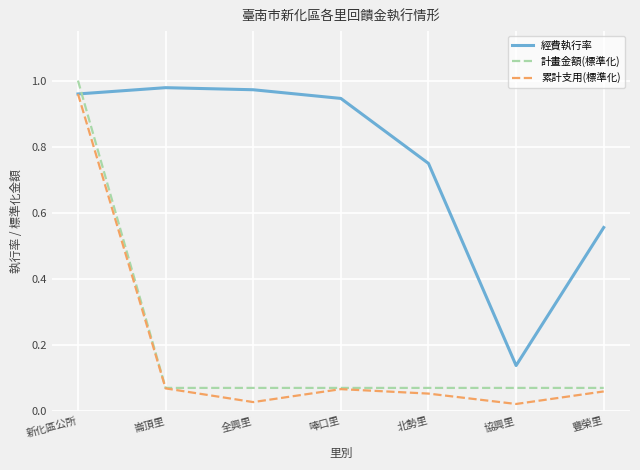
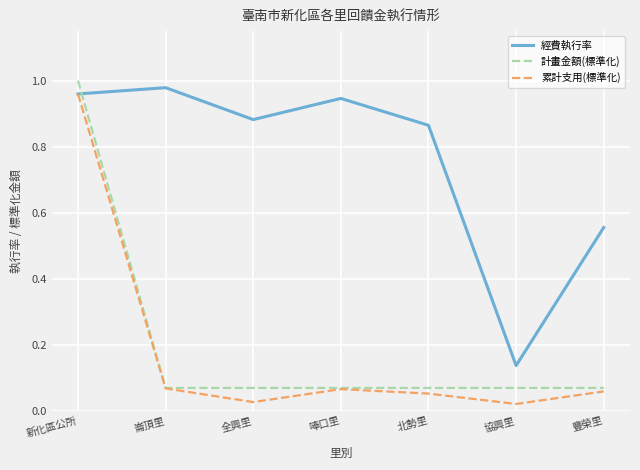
  {
    "經費執行率": {
      "崙頂里": 0.98,
-     "全興里": 0.97,
+     "全興里": 0.88,
      "唪口里": 0.95,
-     "北勢里": 0.75,
+     "北勢里": 0.86,
      "協興里": 0.14,
      "豐榮里": 0.55
    },
    "計畫金額(標準化)": {
      "新化區公所": 1.00,
      "全興里": 0.07,
      "北勢里": 0.07,
      "協興里": 0.07,
      "豐榮里": 0.07
    },
    "累計支用(標準化)": {
      "全興里": 0.03,
      "北勢里": 0.05,
      "協興里": 0.02,
      "豐榮里": 0.06
    }
  }
